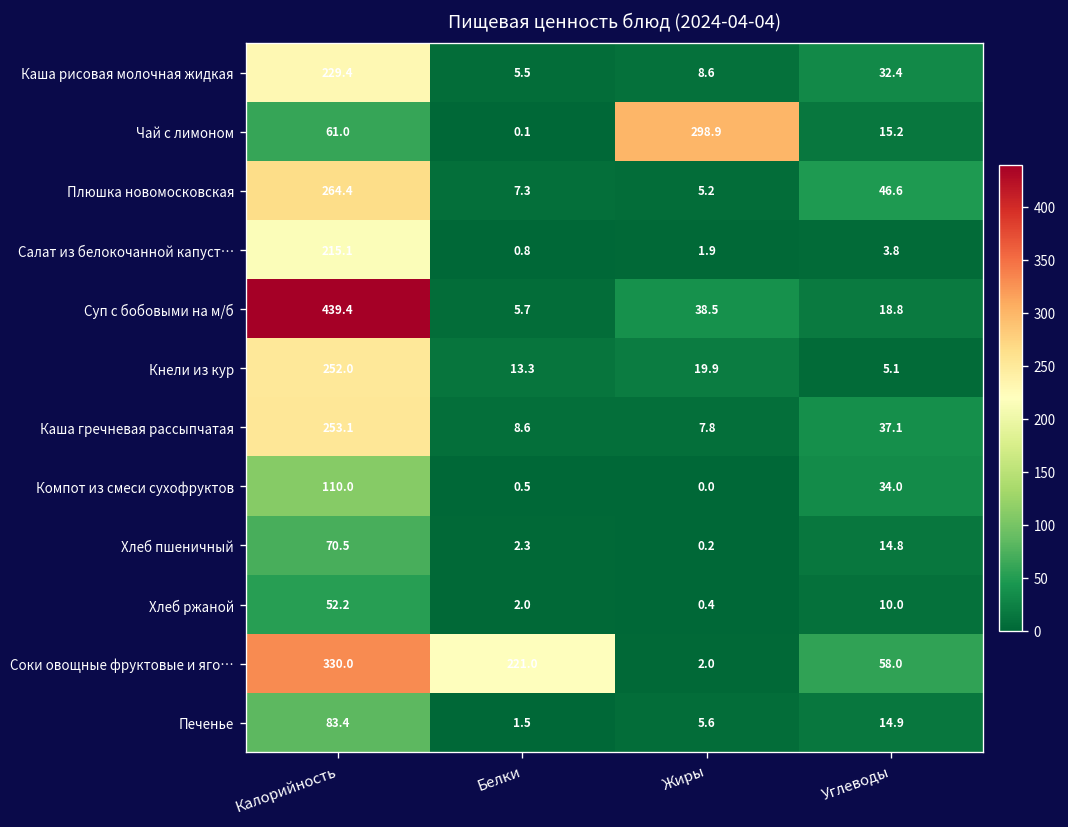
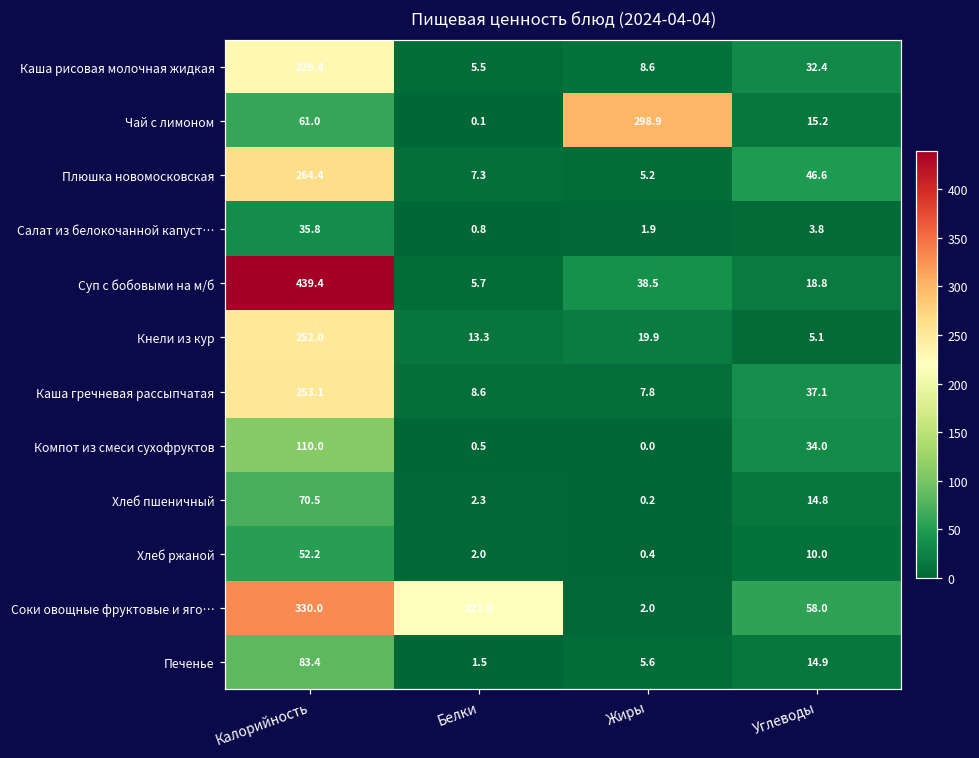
  {
    "Каша рисовая молочная жидкая": {
      "Калорийность": 229.4,
      "Белки": 5.5,
      "Жиры": 8.6,
      "Углеводы": 32.4
    },
    "Чай с лимоном": {
      "Калорийность": 61.0,
      "Белки": 0.1,
      "Жиры": 298.9,
      "Углеводы": 15.2
    },
    "Плюшка новомосковская": {
      "Калорийность": 264.4,
      "Белки": 7.3,
      "Жиры": 5.2,
      "Углеводы": 46.6
    },
    "Салат из белокочанной капуст…": {
-     "Калорийность": 215.1,
+     "Калорийность": 35.8,
      "Белки": 0.8,
      "Жиры": 1.9,
      "Углеводы": 3.8
    },
    "Суп с бобовыми на м/б": {
      "Калорийность": 439.4,
      "Белки": 5.7,
      "Жиры": 38.5,
      "Углеводы": 18.8
    },
    "Кнели из кур": {
      "Калорийность": 252.0,
      "Белки": 13.3,
      "Жиры": 19.9,
      "Углеводы": 5.1
    },
    "Каша гречневая рассыпчатая": {
      "Калорийность": 253.1,
      "Белки": 8.6,
      "Жиры": 7.8,
      "Углеводы": 37.1
    },
    "Компот из смеси сухофруктов": {
      "Калорийность": 110.0,
      "Белки": 0.5,
      "Жиры": 0.0,
      "Углеводы": 34.0
    },
    "Хлеб пшеничный": {
      "Калорийность": 70.5,
      "Белки": 2.3,
      "Жиры": 0.2,
      "Углеводы": 14.8
    },
    "Хлеб ржаной": {
      "Калорийность": 52.2,
      "Белки": 2.0,
      "Жиры": 0.4,
      "Углеводы": 10.0
    },
    "Соки овощные фруктовые и яго…": {
      "Калорийность": 330.0,
      "Белки": 221.0,
      "Жиры": 2.0,
      "Углеводы": 58.0
    },
    "Печенье": {
      "Калорийность": 83.4,
      "Белки": 1.5,
      "Жиры": 5.6,
      "Углеводы": 14.9
    }
  }
